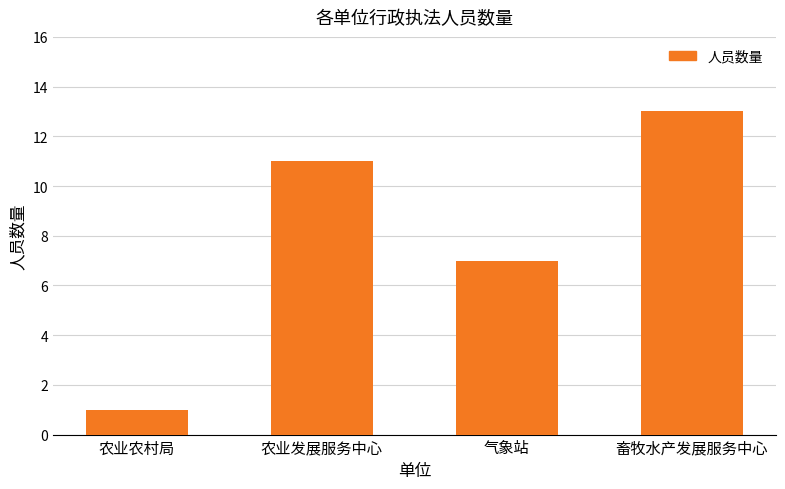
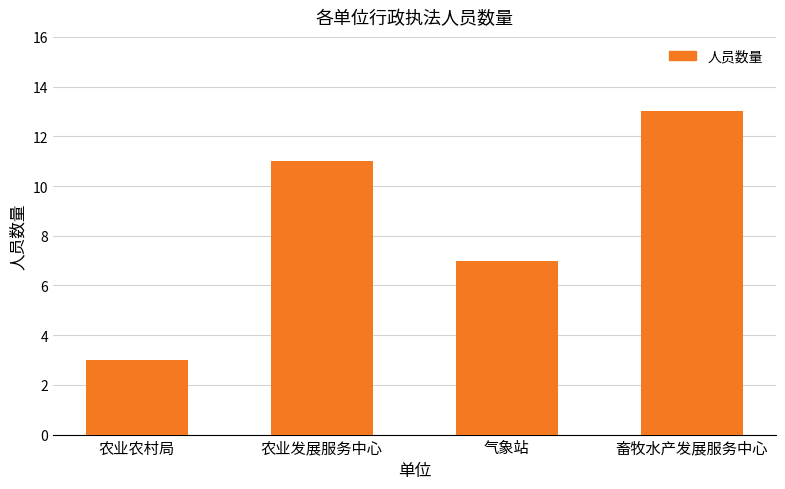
  {
-   "农业农村局": 1,
+   "农业农村局": 3,
    "农业发展服务中心": 11,
    "气象站": 7,
    "畜牧水产发展服务中心": 13
  }
